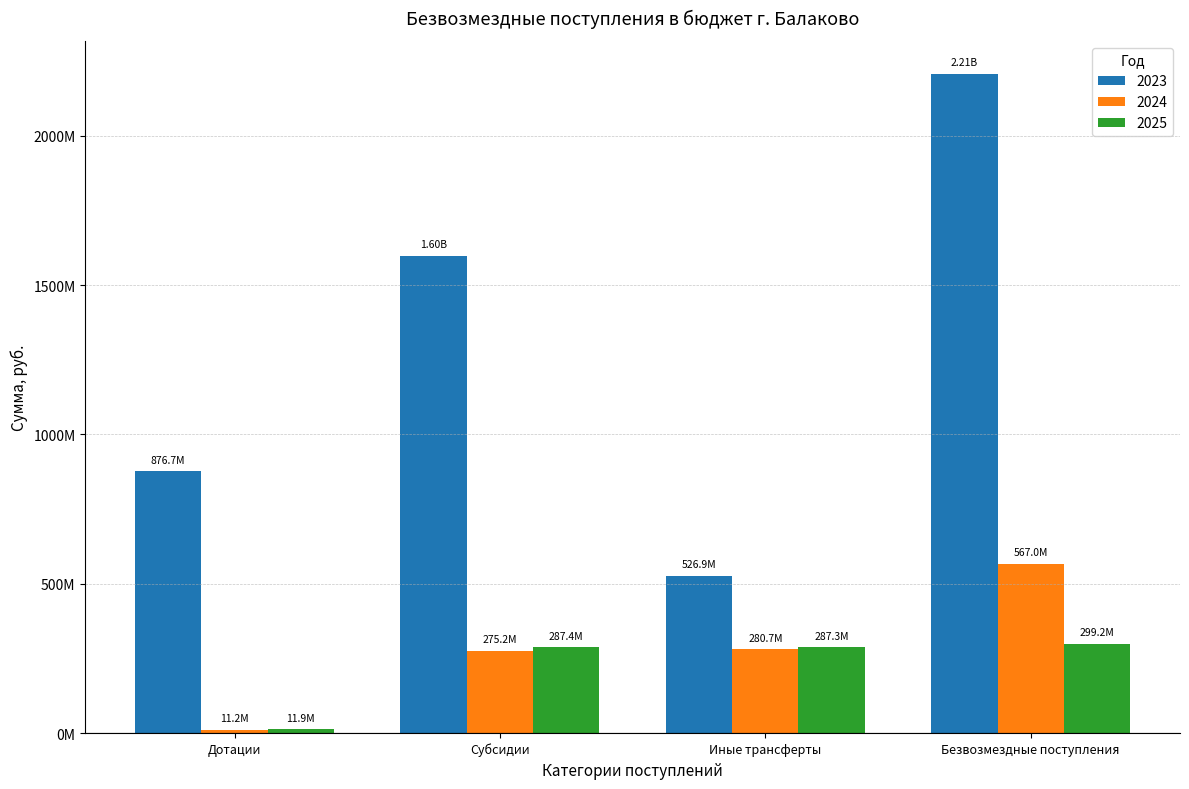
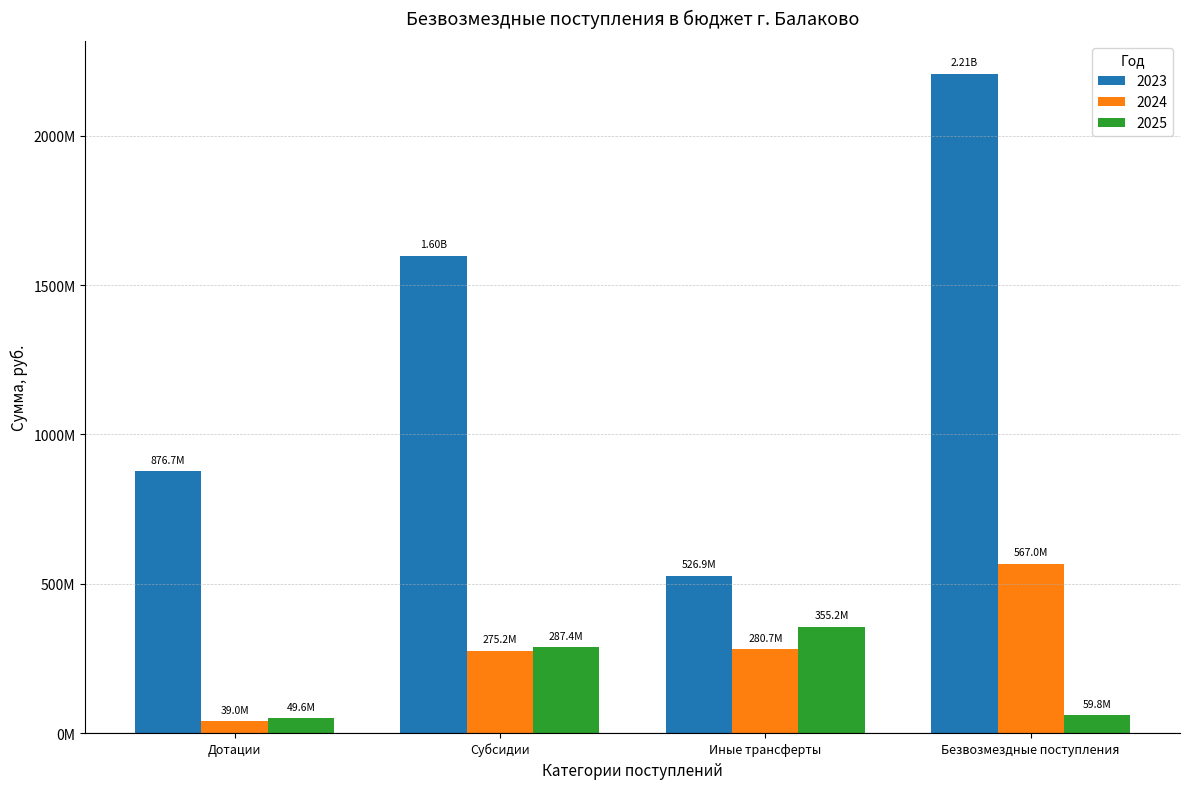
  {
    "2023": {
      "Дотации": "876.7M",
      "Субсидии": "1.60B",
      "Иные трансферты": "526.9M",
      "Безвозмездные поступления": "2.21B"
    },
    "2024": {
-     "Дотации": "11.2M",
+     "Дотации": "39.0M",
      "Субсидии": "275.2M",
      "Иные трансферты": "280.7M",
      "Безвозмездные поступления": "567.0M"
    },
    "2025": {
-     "Дотации": "11.9M",
+     "Дотации": "49.6M",
      "Субсидии": "287.4M",
-     "Иные трансферты": "287.3M",
-     "Безвозмездные поступления": "299.2M"
+     "Иные трансферты": "355.2M",
+     "Безвозмездные поступления": "59.8M"
    }
  }
